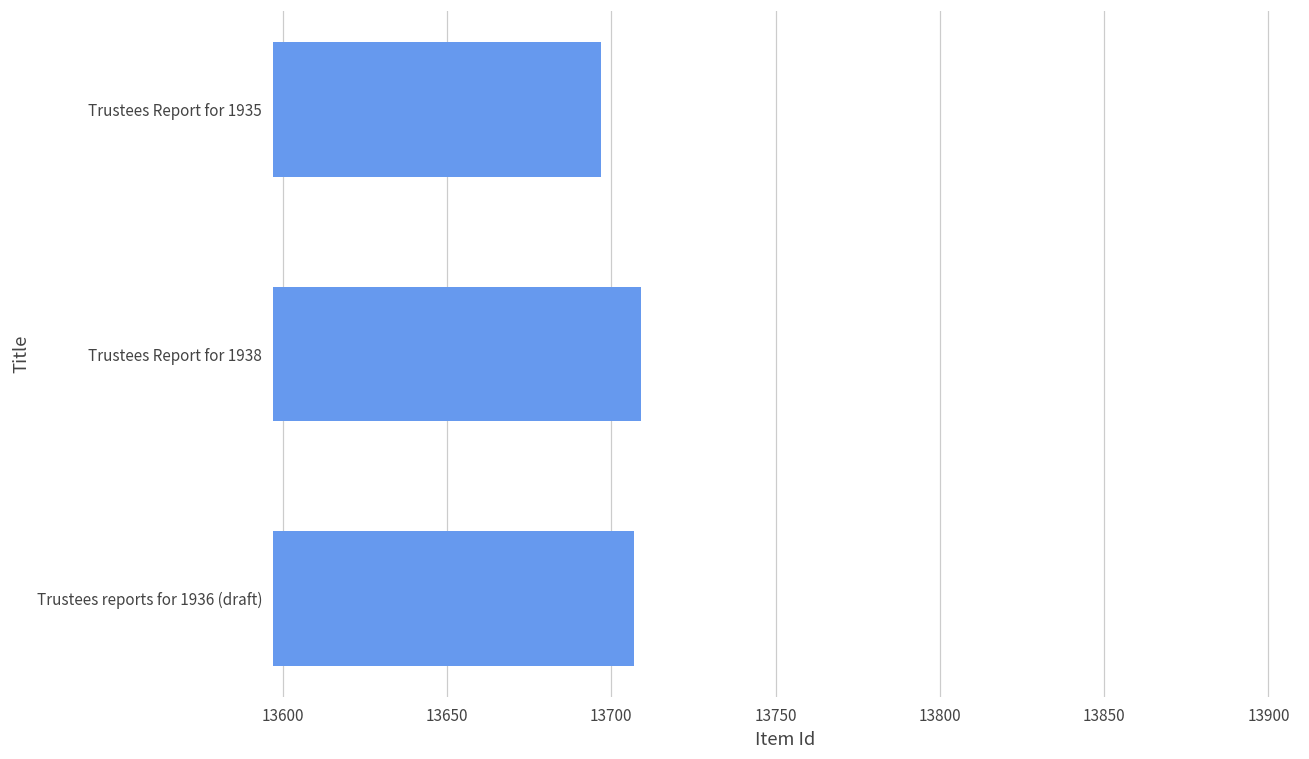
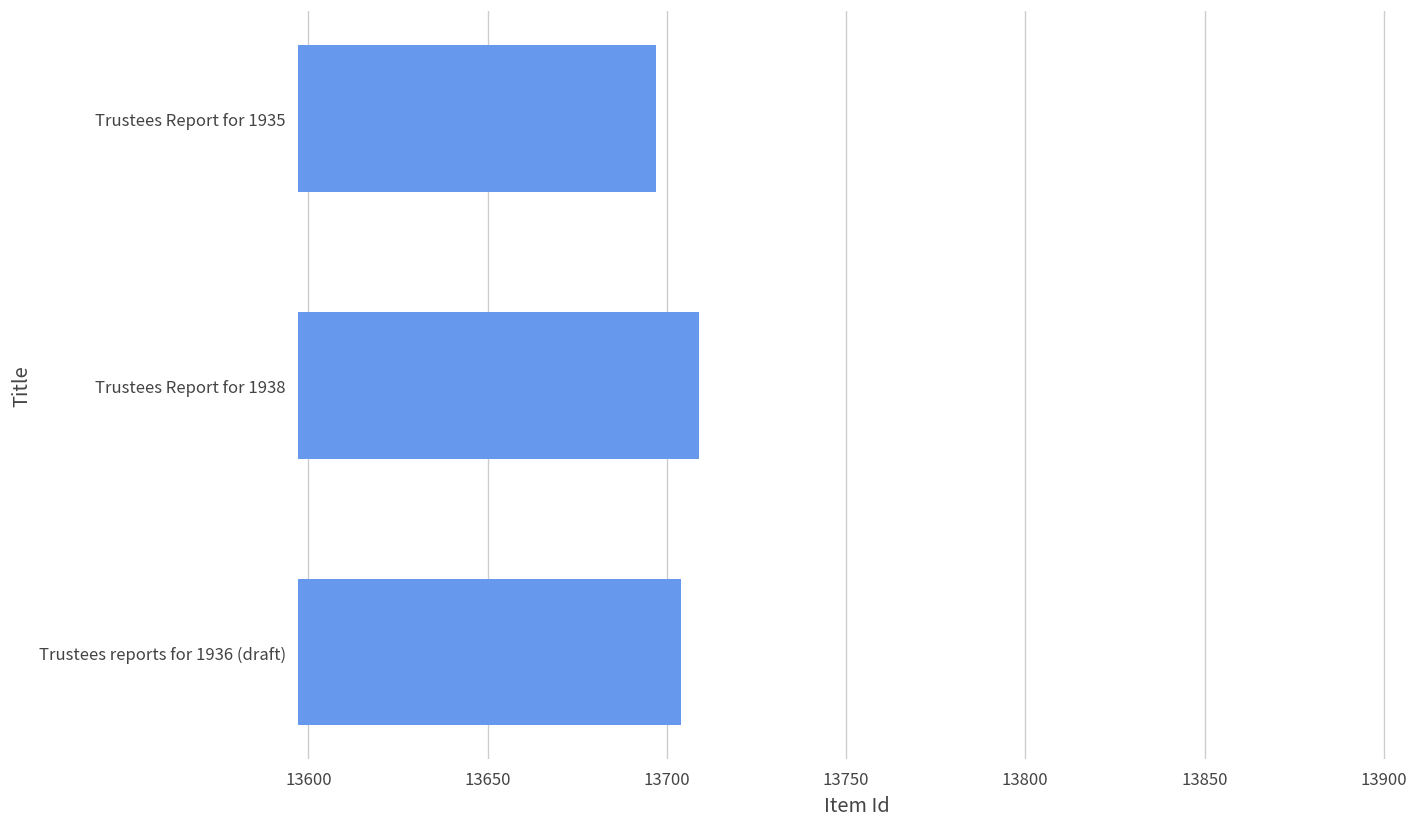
  {
    "Trustees Report for 1935": 13697,
    "Trustees Report for 1938": 13709,
-   "Trustees reports for 1936 (draft)": 13707
+   "Trustees reports for 1936 (draft)": 13704
  }
